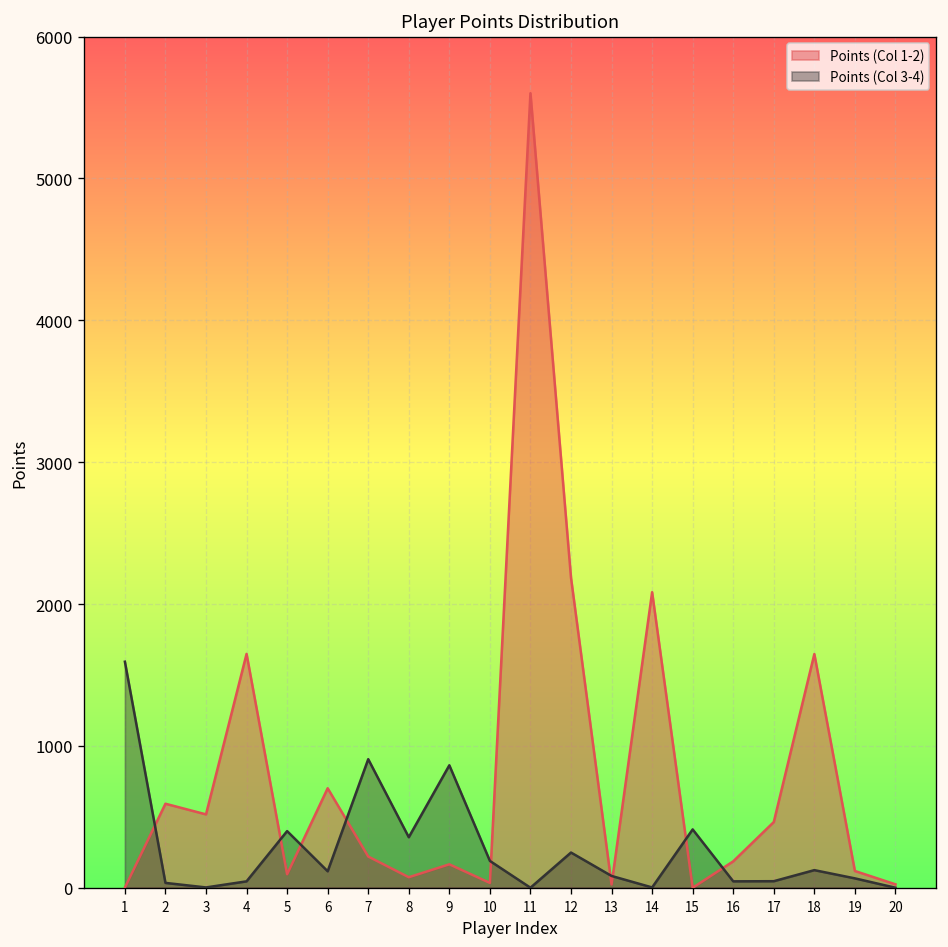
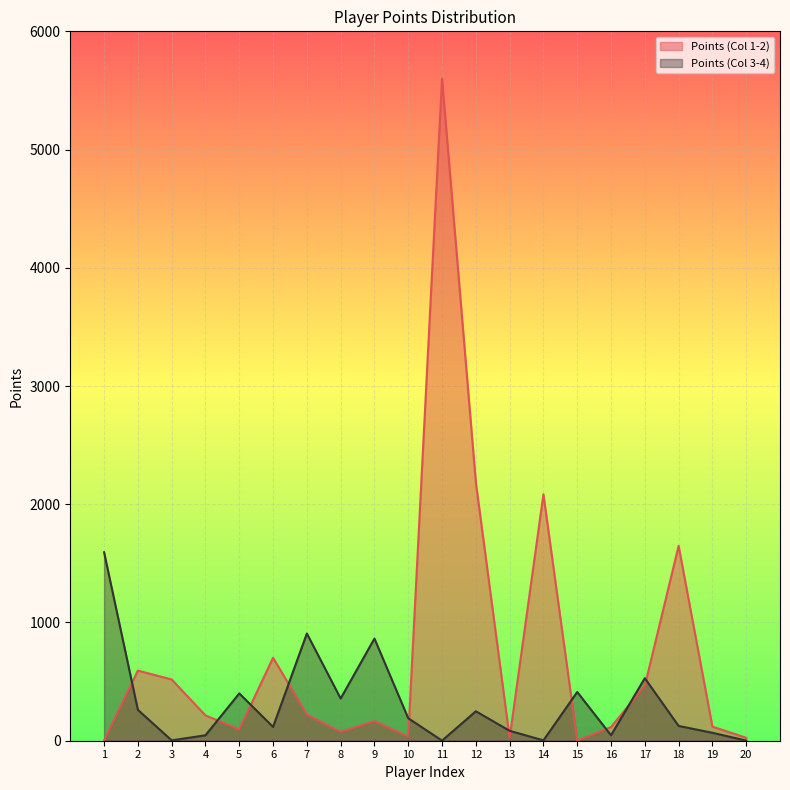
  {
    "Points (Col 1-2)": {
      "1": 0,
      "2": 590,
      "3": 520,
-     "4": 1650,
+     "4": 210,
      "5": 100,
      "6": 700,
      "7": 220,
      "8": 80,
      "9": 170,
      "10": 40,
      "11": 5600,
      "12": 2190,
      "13": 20,
      "14": 2080,
      "15": 0,
-     "16": 190,
+     "16": 120,
      "17": 460,
      "18": 1650,
      "19": 120,
      "20": 30
    },
    "Points (Col 3-4)": {
      "1": 1590,
-     "2": 40,
+     "2": 260,
      "3": 0,
      "4": 50,
      "5": 400,
      "6": 120,
      "7": 910,
      "8": 360,
      "9": 860,
      "10": 190,
      "11": 0,
      "12": 250,
      "13": 80,
      "14": 0,
      "15": 410,
      "16": 50,
-     "17": 50,
+     "17": 530,
      "18": 130,
      "19": 70,
      "20": 0
    }
  }
